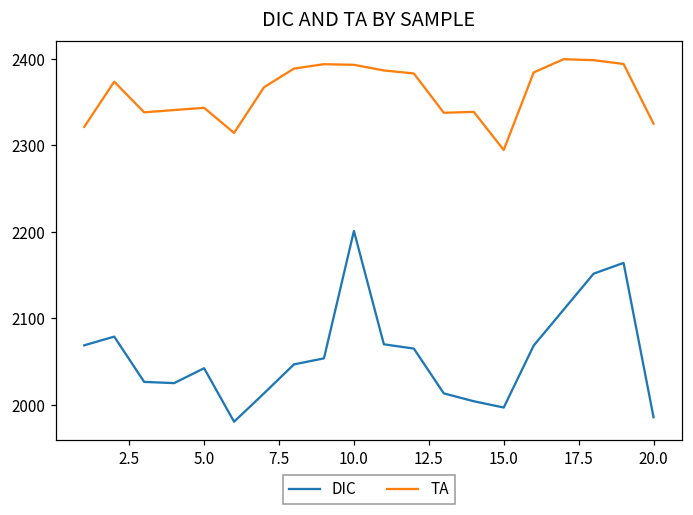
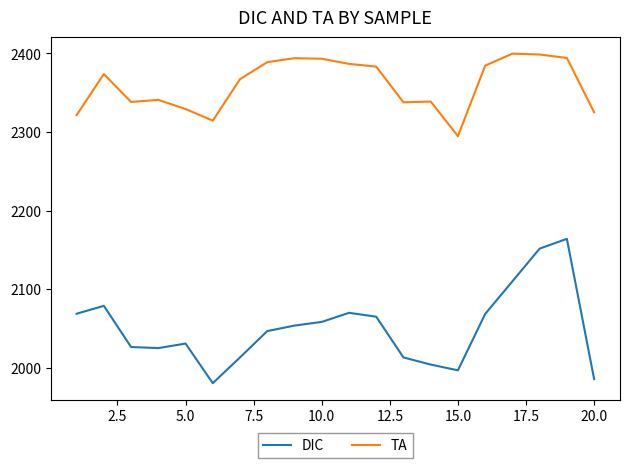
  {
    "DIC": {
-     "5.0": 2040,
-     "10.0": 2200,
+     "5.0": 2030,
+     "10.0": 2060,
      "15.0": 2000,
      "20.0": 1990
    },
    "TA": {
-     "5.0": 2340,
+     "5.0": 2330,
      "10.0": 2390,
      "15.0": 2290,
      "20.0": 2330
    }
  }
